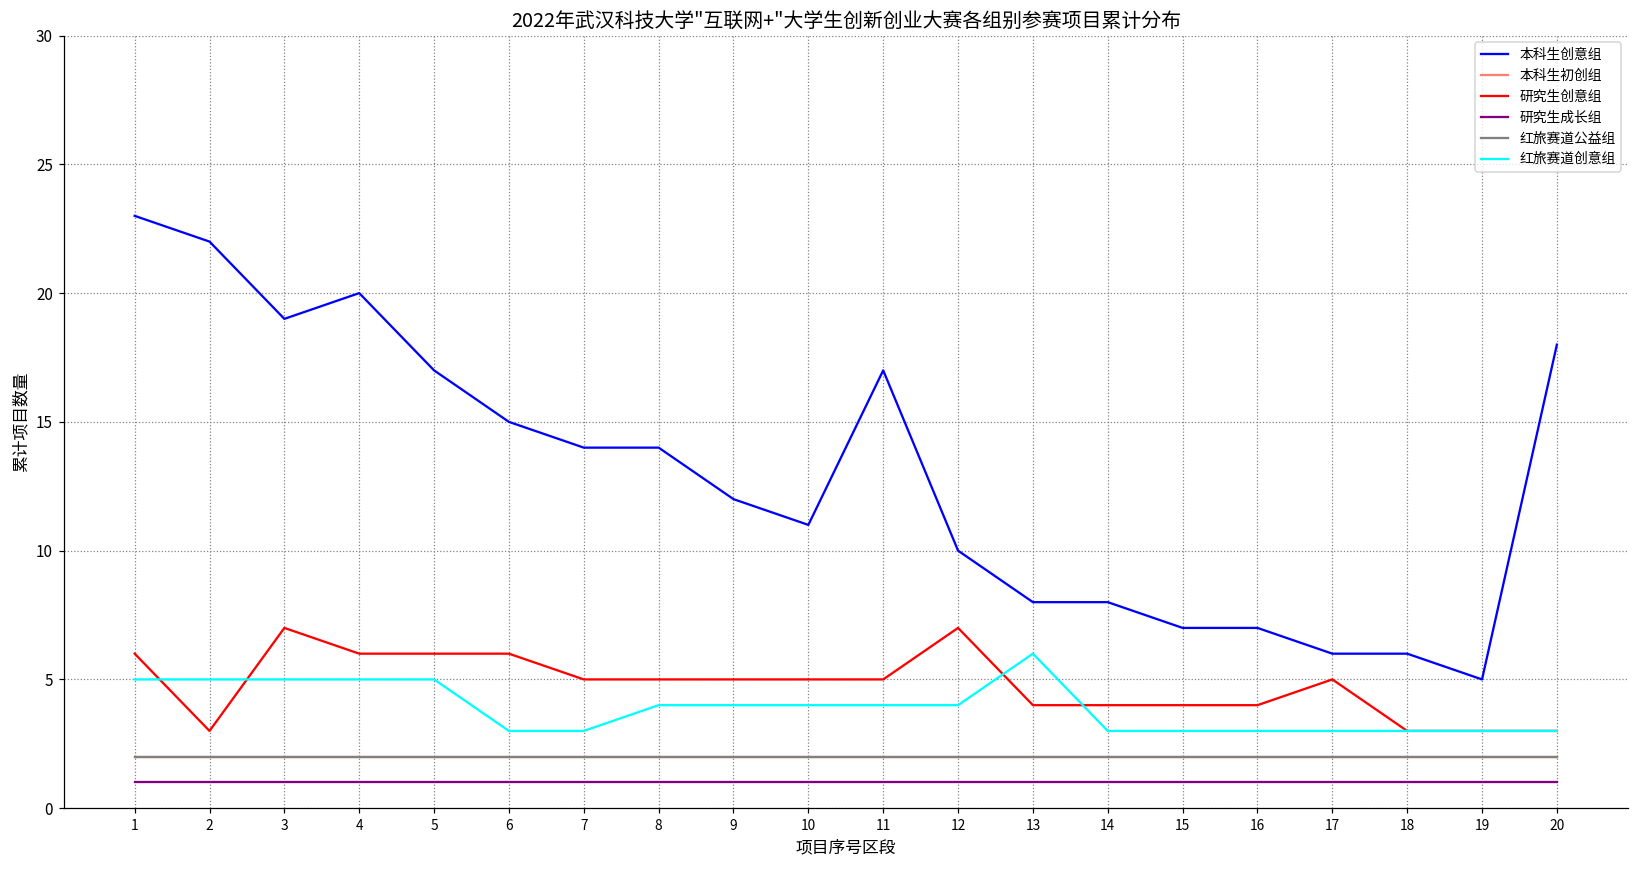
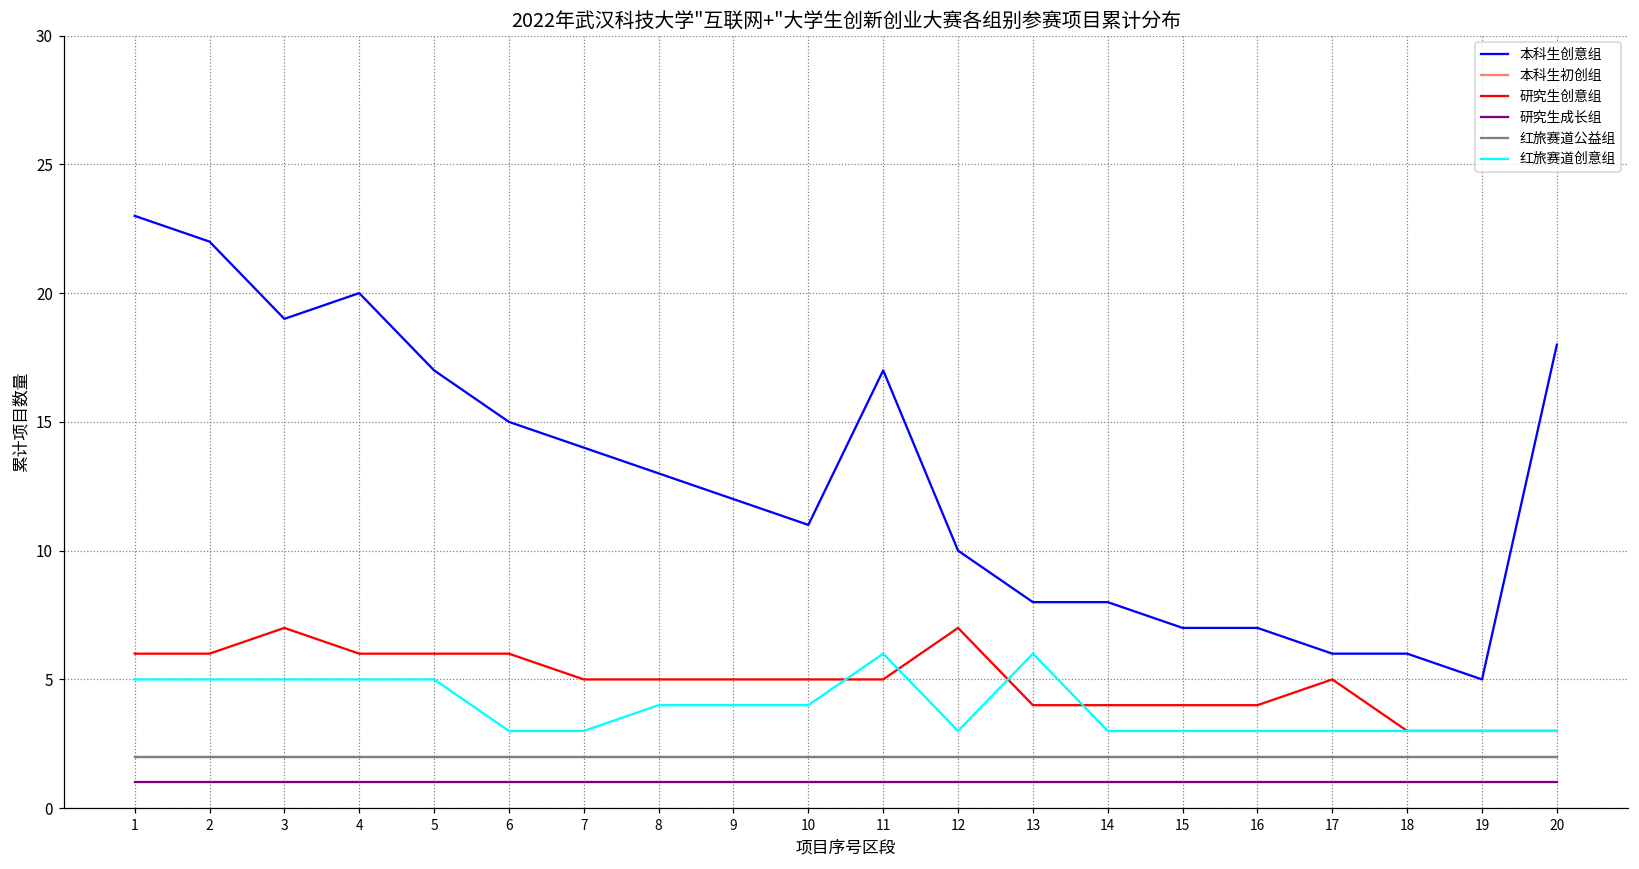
  {
    "本科生创意组": {
      "1": 23,
      "2": 22,
      "3": 19,
      "4": 20,
      "5": 17,
      "6": 15,
      "7": 14,
-     "8": 14,
+     "8": 13,
      "9": 12,
      "10": 11,
      "11": 17,
      "12": 10,
      "13": 8,
      "14": 8,
      "15": 7,
      "16": 7,
      "17": 6,
      "18": 6,
      "19": 5,
      "20": 18
    },
    "红旅赛道公益组": {
      "1": 2,
      "2": 2,
      "3": 2,
      "4": 2,
      "5": 2,
      "6": 2,
      "7": 2,
      "8": 2,
      "9": 2,
      "10": 2,
      "11": 2,
      "12": 2,
      "13": 2,
      "14": 2,
      "15": 2,
      "16": 2,
      "17": 2,
      "18": 2,
      "19": 2,
      "20": 2
    },
    "研究生创意组": {
      "1": 6,
-     "2": 3,
+     "2": 6,
      "3": 7,
      "4": 6,
      "5": 6,
      "6": 6,
      "7": 5,
      "8": 5,
      "9": 5,
      "10": 5,
      "11": 5,
      "12": 7,
      "13": 4,
      "14": 4,
      "15": 4,
      "16": 4,
      "17": 5
    },
    "研究生成长组": {
      "1": 1,
      "2": 1,
      "3": 1,
      "4": 1,
      "5": 1,
      "6": 1,
      "7": 1,
      "8": 1,
      "9": 1,
      "10": 1,
      "11": 1,
      "12": 1,
      "13": 1,
      "14": 1,
      "15": 1,
      "16": 1,
      "17": 1,
      "18": 1,
      "19": 1,
      "20": 1
    },
    "红旅赛道创意组": {
      "1": 5,
      "2": 5,
      "3": 5,
      "4": 5,
      "5": 5,
      "6": 3,
      "7": 3,
      "8": 4,
      "9": 4,
      "10": 4,
-     "11": 4,
-     "12": 4,
+     "11": 6,
+     "12": 3,
      "13": 6,
      "14": 3,
      "15": 3,
      "16": 3,
      "17": 3
    }
  }
